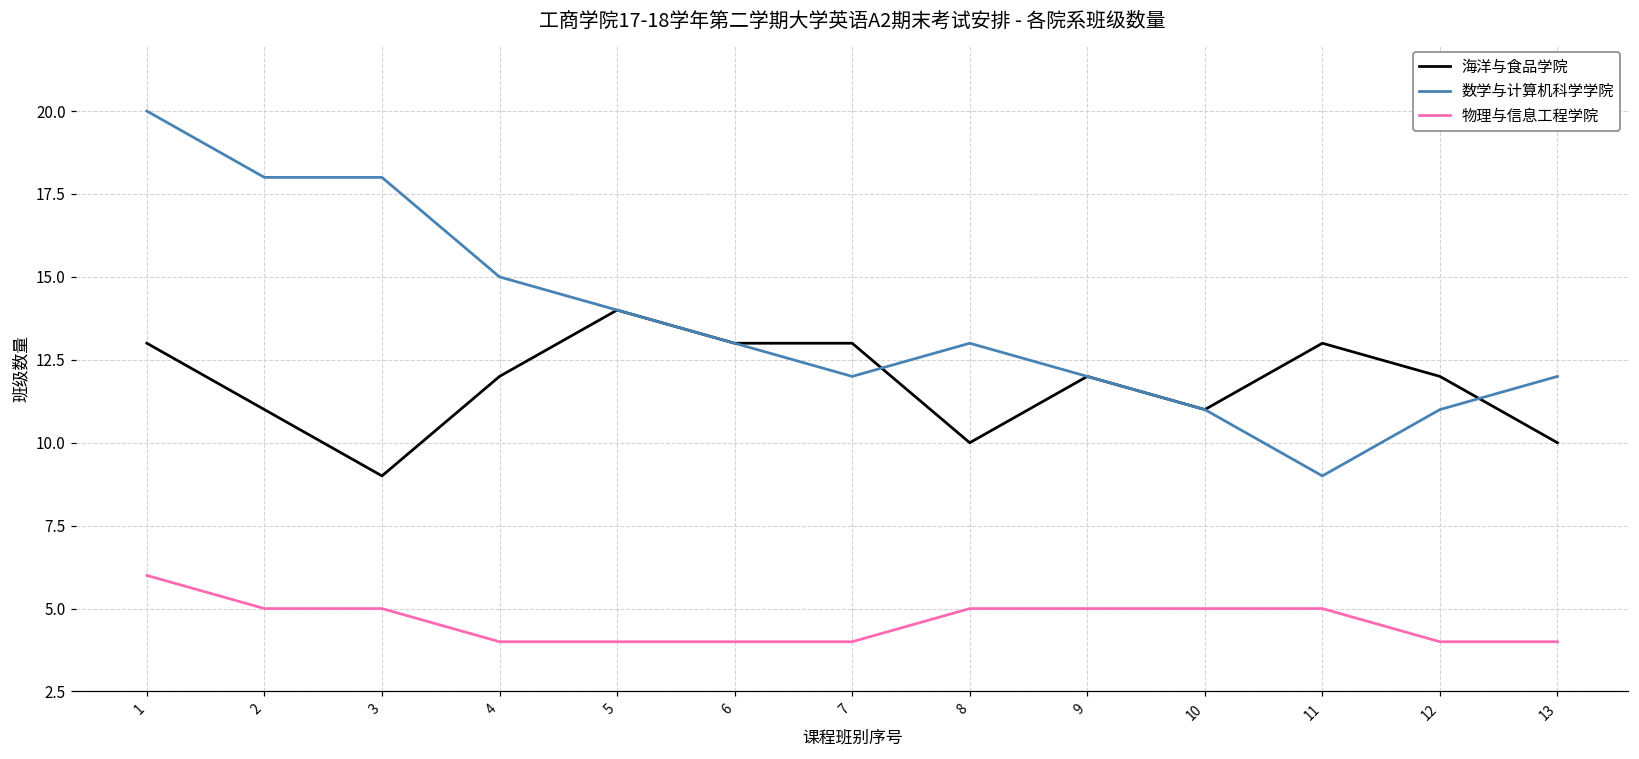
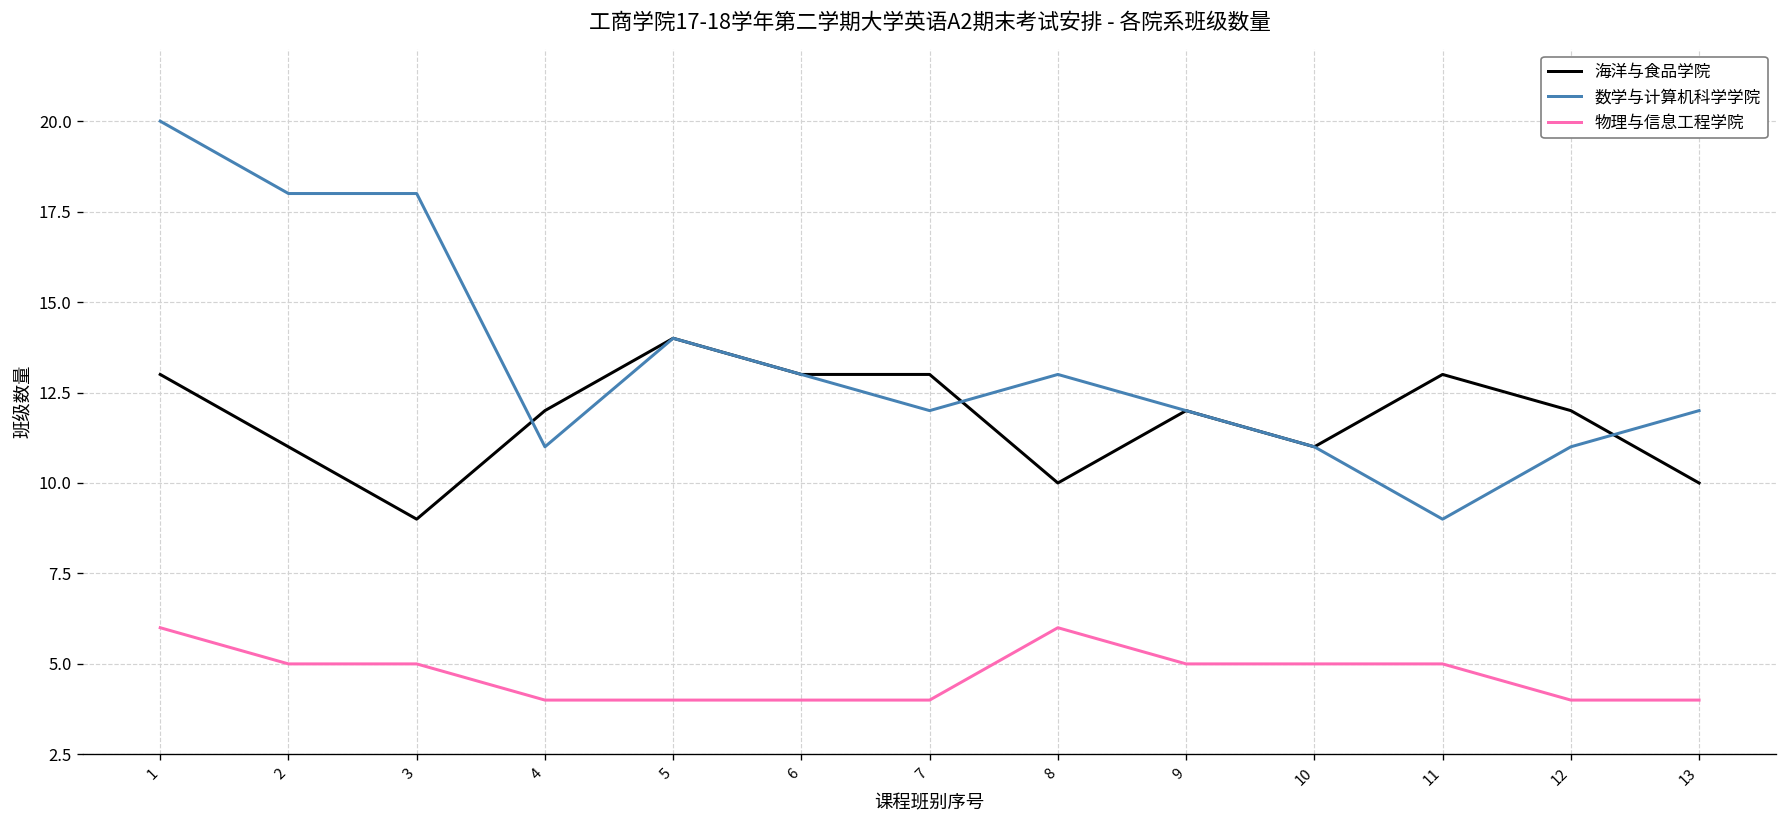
  {
    "海洋与食品学院": {
      "1": 13,
      "2": 11,
      "3": 9,
      "4": 12,
      "7": 13,
      "8": 10,
      "11": 13,
      "12": 12,
      "13": 10
    },
    "数学与计算机科学学院": {
      "1": 20,
      "2": 18,
      "3": 18,
-     "4": 15,
+     "4": 11,
      "7": 12,
      "8": 13,
      "11": 9,
      "12": 11,
      "13": 12
    },
    "物理与信息工程学院": {
      "1": 6,
      "2": 5,
      "3": 5,
      "4": 4,
      "5": 4,
      "6": 4,
      "7": 4,
-     "8": 5,
+     "8": 6,
      "9": 5,
      "10": 5,
      "11": 5,
      "12": 4,
      "13": 4
    }
  }
